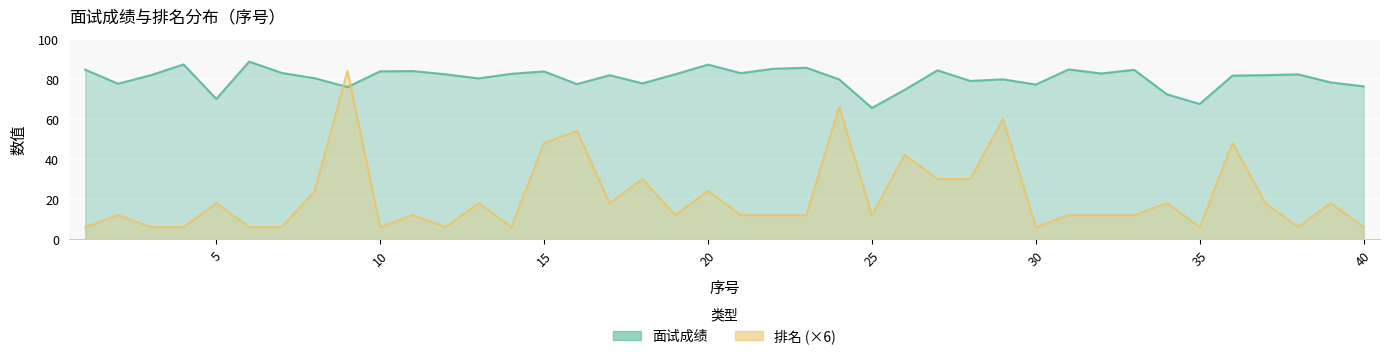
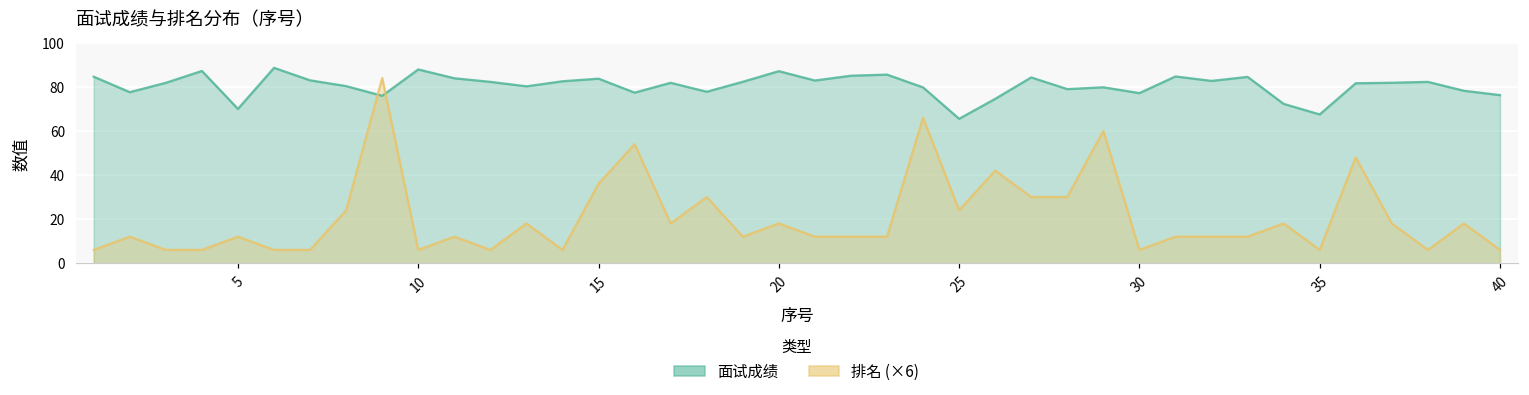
  {
    "面试成绩": {
      "5": 70,
-     "10": 84,
+     "10": 88,
      "15": 84,
      "20": 87,
      "25": 66,
      "30": 77,
      "35": 67,
      "40": 76
    },
    "排名 (×6)": {
-     "5": 18,
+     "5": 12,
      "10": 6,
-     "15": 48,
-     "20": 24,
-     "25": 12,
+     "15": 36,
+     "20": 18,
+     "25": 24,
      "30": 6,
      "35": 6,
      "40": 6
    }
  }
